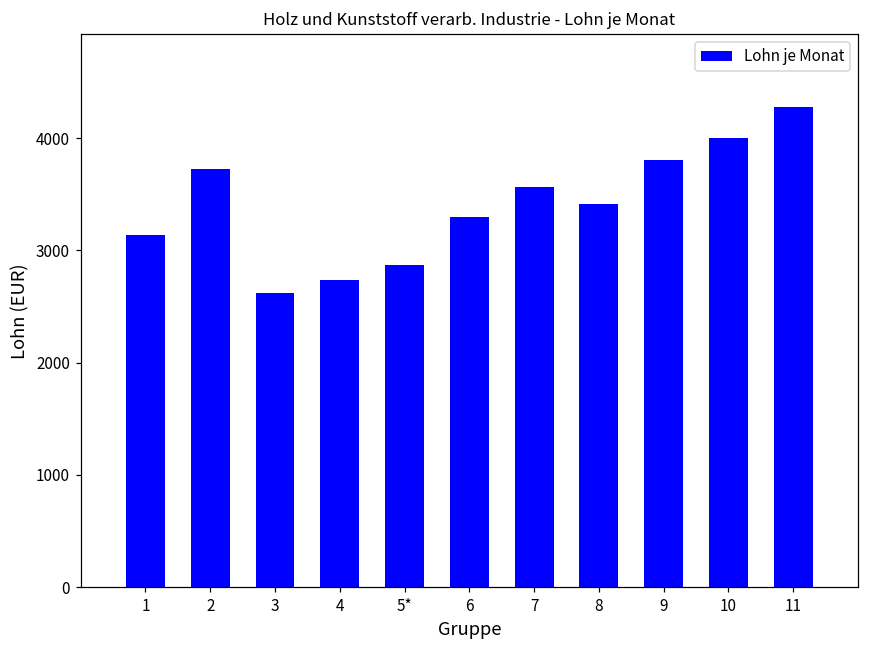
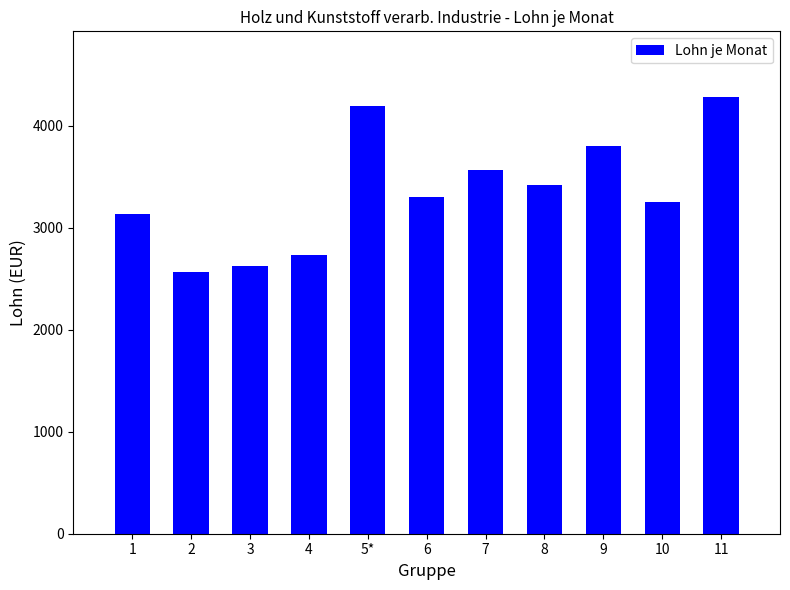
  {
    "1": 3140,
-   "2": 3720,
+   "2": 2560,
    "3": 2620,
    "4": 2730,
-   "5*": 2870,
+   "5*": 4190,
    "6": 3300,
    "7": 3570,
    "8": 3420,
    "9": 3800,
-   "10": 4000,
+   "10": 3260,
    "11": 4280
  }
